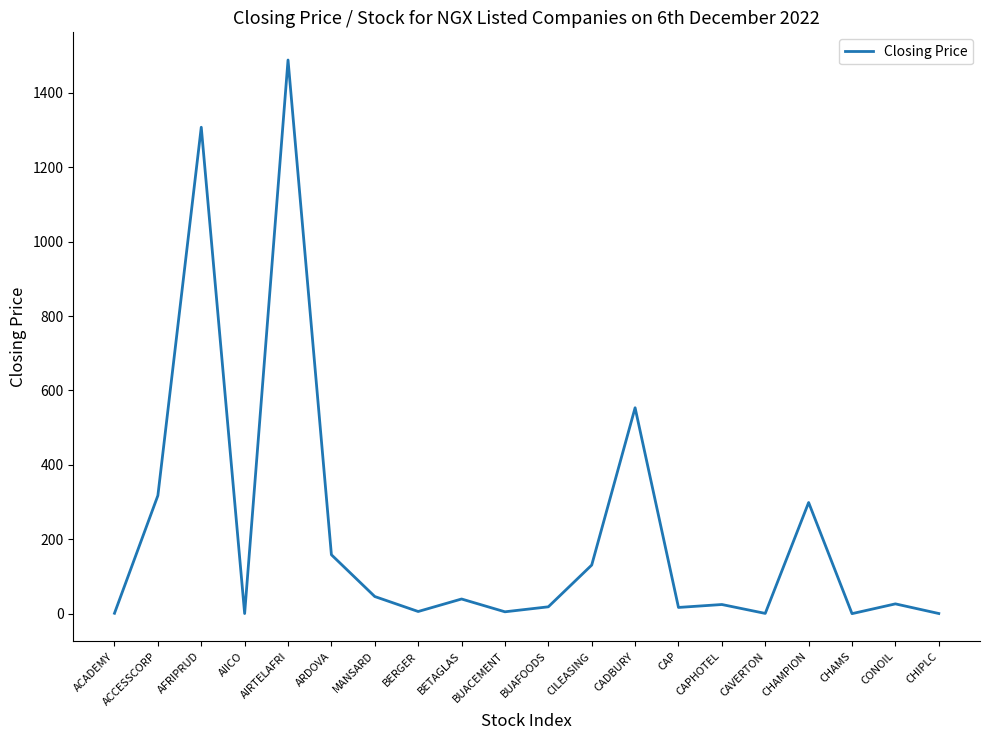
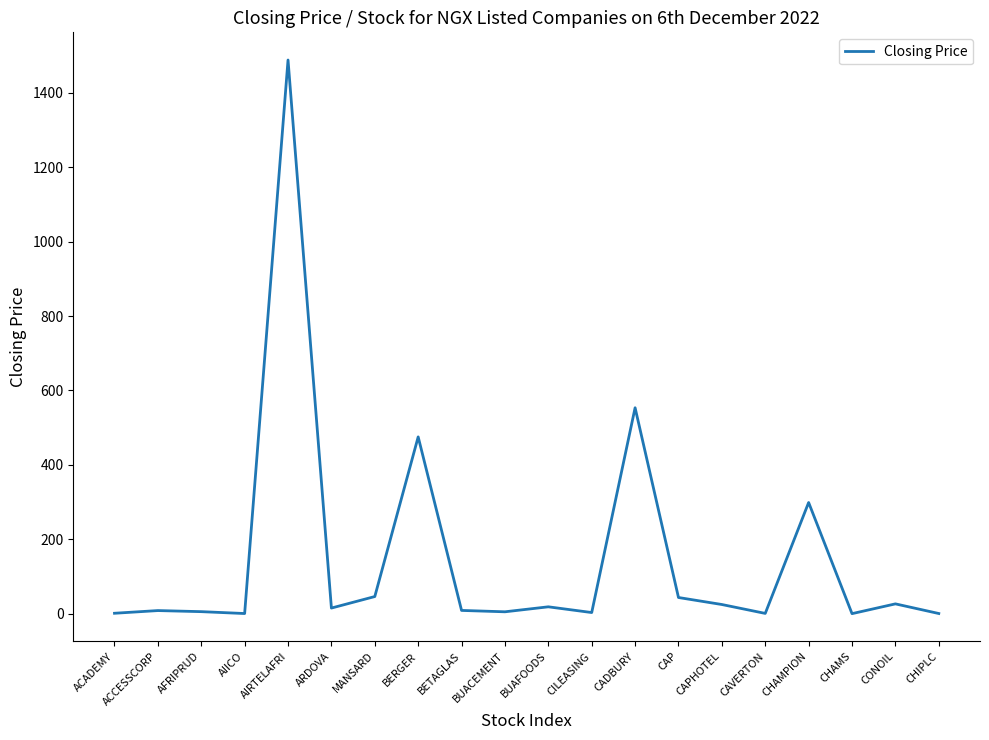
  {
    "ACADEMY": 0,
-   "ACCESSCORP": 320,
-   "AFRIPRUD": 1310,
+   "ACCESSCORP": 10,
+   "AFRIPRUD": 10,
    "AIICO": 0,
    "AIRTELAFRI": 1490,
-   "ARDOVA": 160,
+   "ARDOVA": 20,
    "MANSARD": 50,
-   "BERGER": 10,
-   "BETAGLAS": 40,
+   "BERGER": 480,
+   "BETAGLAS": 10,
    "BUACEMENT": 10,
    "BUAFOODS": 20,
-   "CILEASING": 130,
+   "CILEASING": 0,
    "CADBURY": 550,
-   "CAP": 20,
+   "CAP": 40,
    "CAPHOTEL": 20,
    "CAVERTON": 0,
    "CHAMPION": 300,
    "CHAMS": 0,
    "CONOIL": 30,
    "CHIPLC": 0
  }
